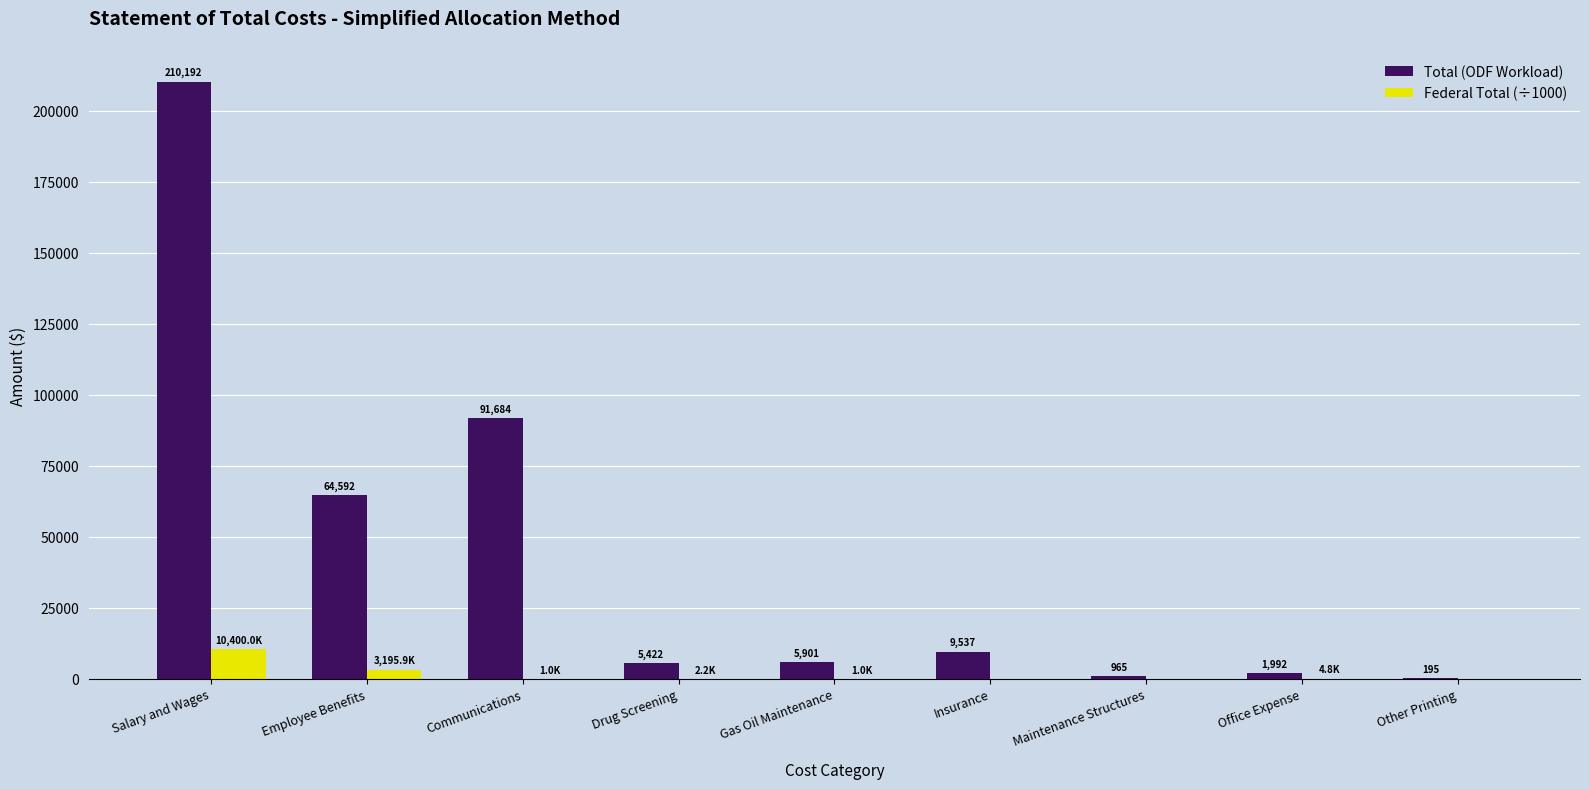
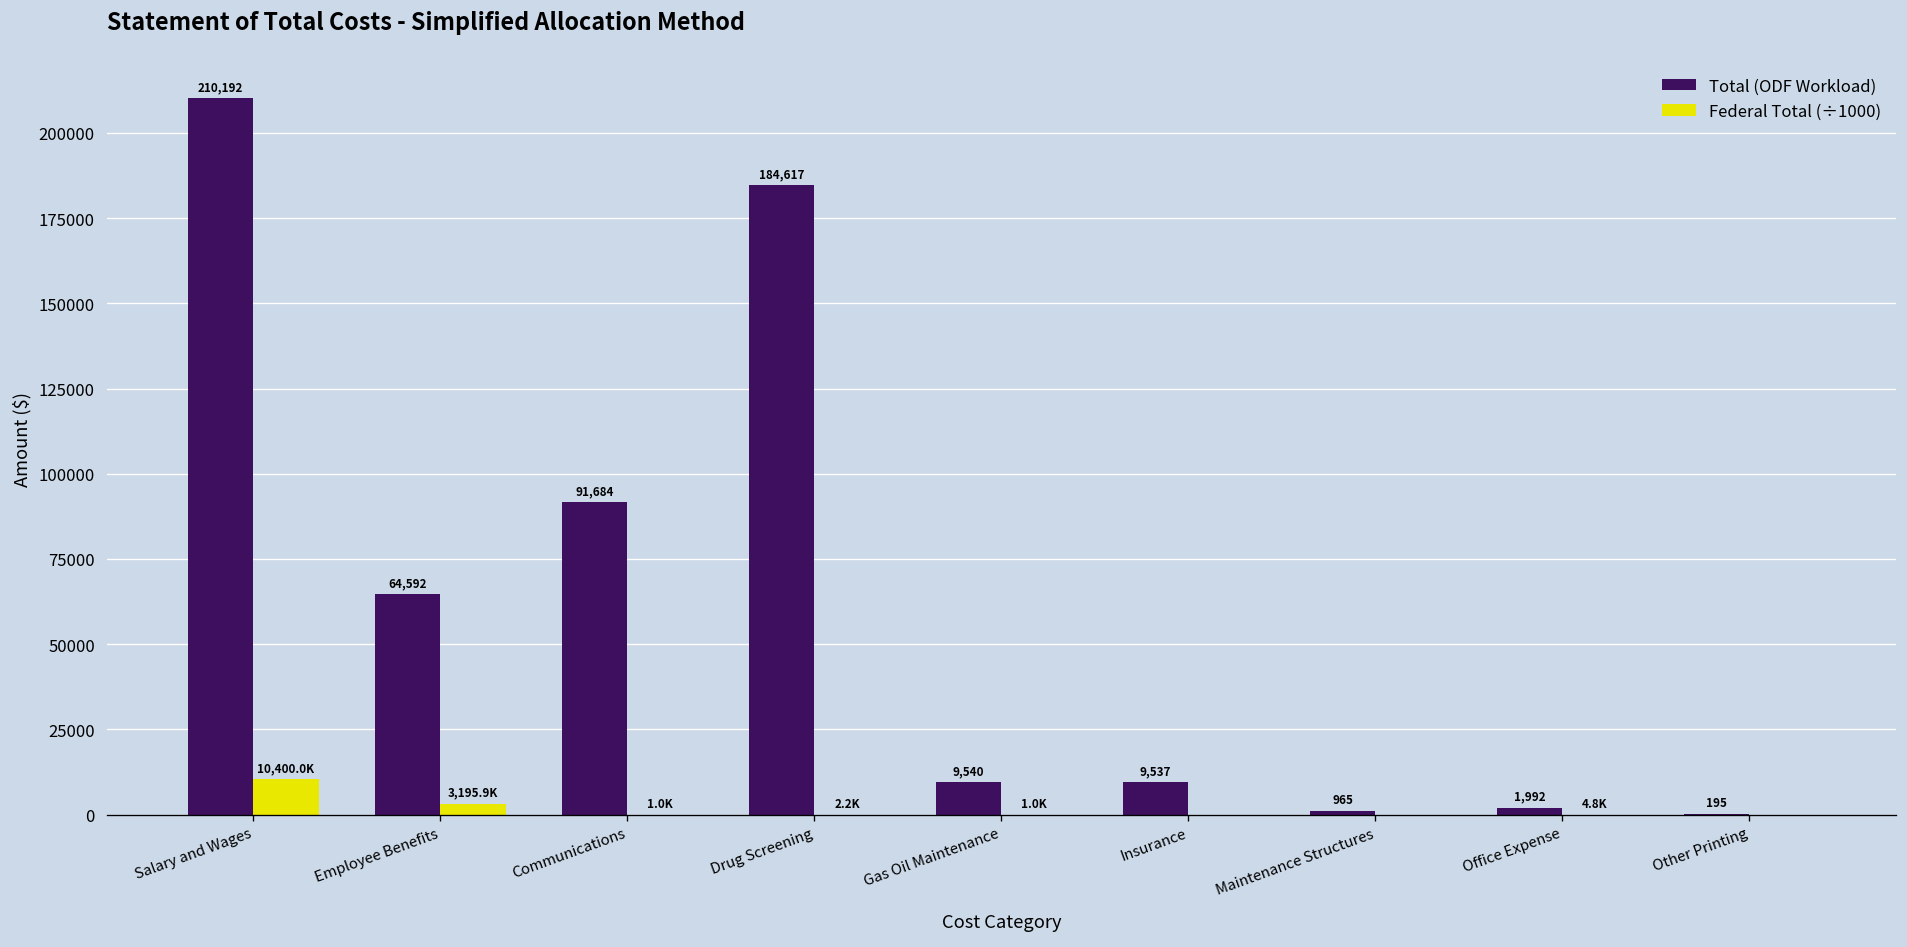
  {
    "Total (ODF Workload)": {
      "Salary and Wages": "210,192",
      "Employee Benefits": "64,592",
      "Communications": "91,684",
-     "Drug Screening": "5,422",
-     "Gas Oil Maintenance": "5,901",
+     "Drug Screening": "184,617",
+     "Gas Oil Maintenance": "9,540",
      "Insurance": "9,537",
      "Maintenance Structures": "965",
      "Office Expense": "1,992",
      "Other Printing": "195"
    },
    "Federal Total (÷1000)": {
      "Salary and Wages": "10,400.0K",
      "Employee Benefits": "3,195.9K",
      "Communications": "1.0K",
      "Drug Screening": "2.2K",
      "Gas Oil Maintenance": "1.0K",
      "Office Expense": "4.8K"
    }
  }
